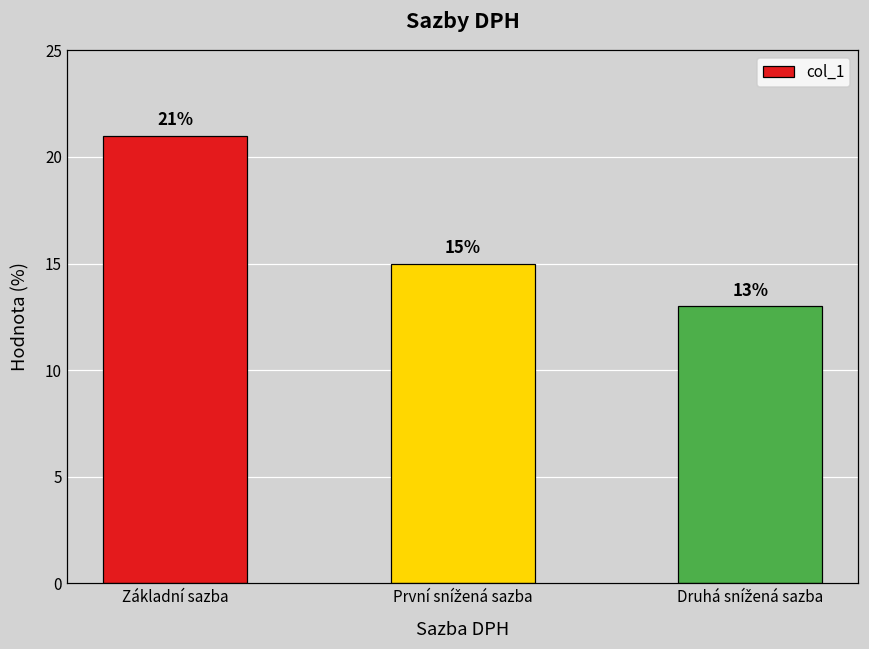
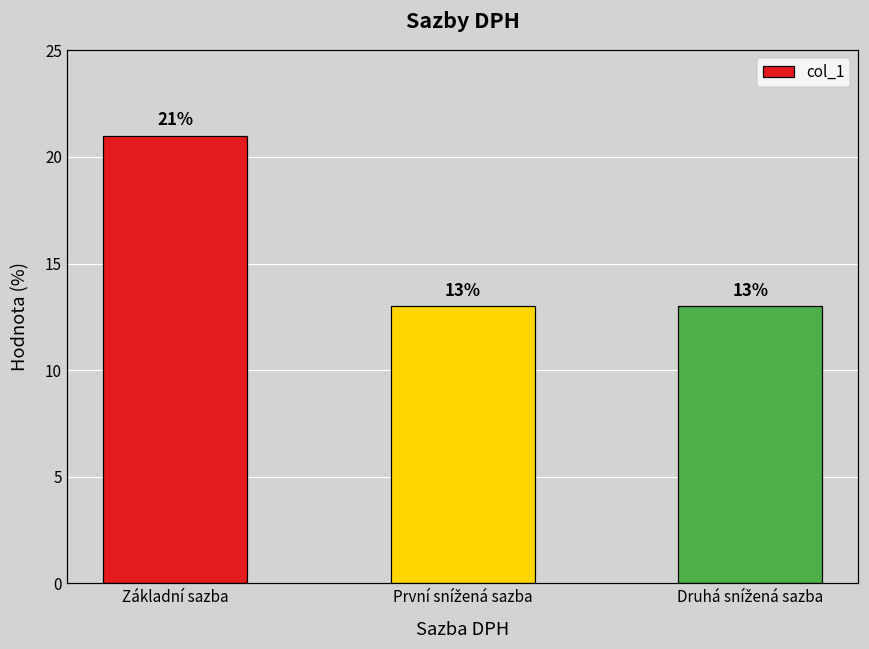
  {
    "Základní sazba": "21%",
-   "První snížená sazba": "15%",
+   "První snížená sazba": "13%",
    "Druhá snížená sazba": "13%"
  }
